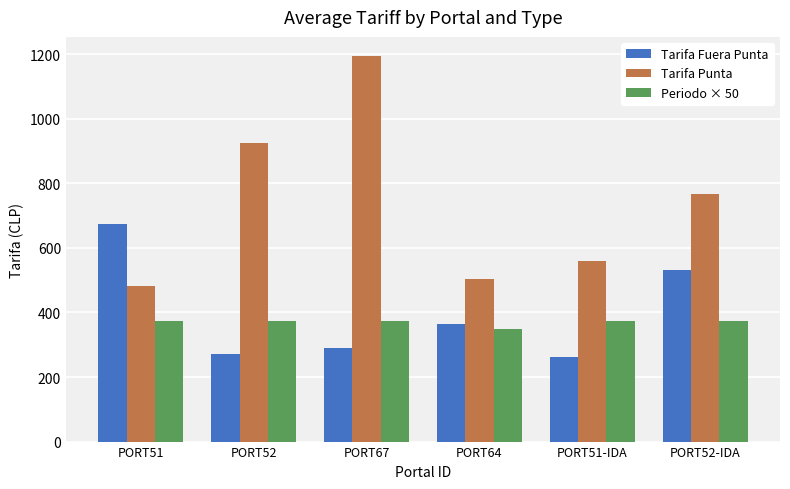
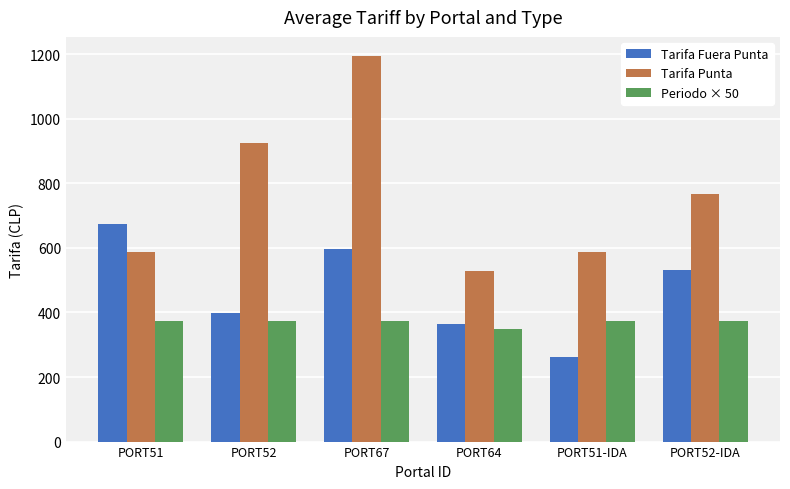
  {
    "Tarifa Fuera Punta": {
      "PORT51": 670,
-     "PORT52": 270,
-     "PORT67": 290,
+     "PORT52": 400,
+     "PORT67": 600,
      "PORT64": 370,
      "PORT51-IDA": 260,
      "PORT52-IDA": 530
    },
    "Tarifa Punta": {
-     "PORT51": 480,
+     "PORT51": 590,
      "PORT52": 930,
      "PORT67": 1190,
-     "PORT64": 500,
-     "PORT51-IDA": 560,
+     "PORT64": 530,
+     "PORT51-IDA": 590,
      "PORT52-IDA": 770
    },
    "Periodo × 50": {
      "PORT51": 380,
      "PORT52": 380,
      "PORT67": 380,
      "PORT64": 350,
      "PORT51-IDA": 380,
      "PORT52-IDA": 380
    }
  }
